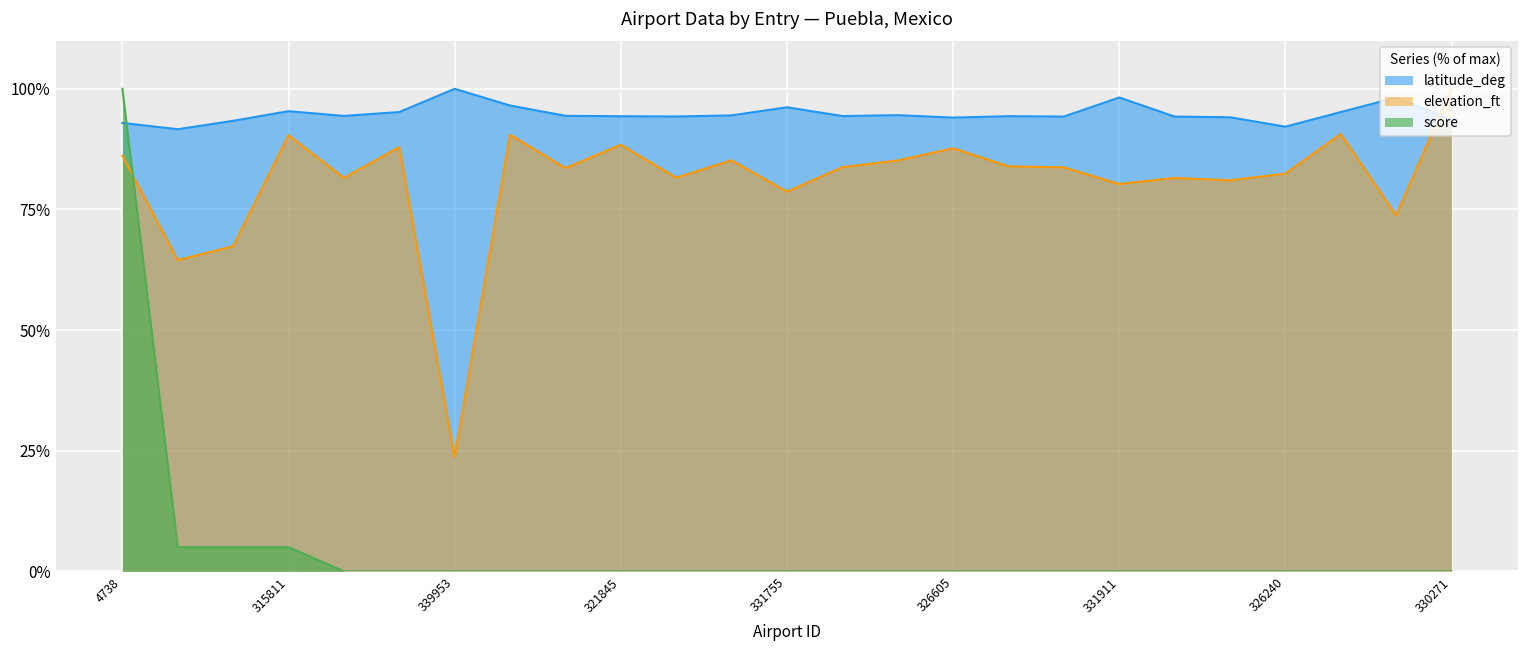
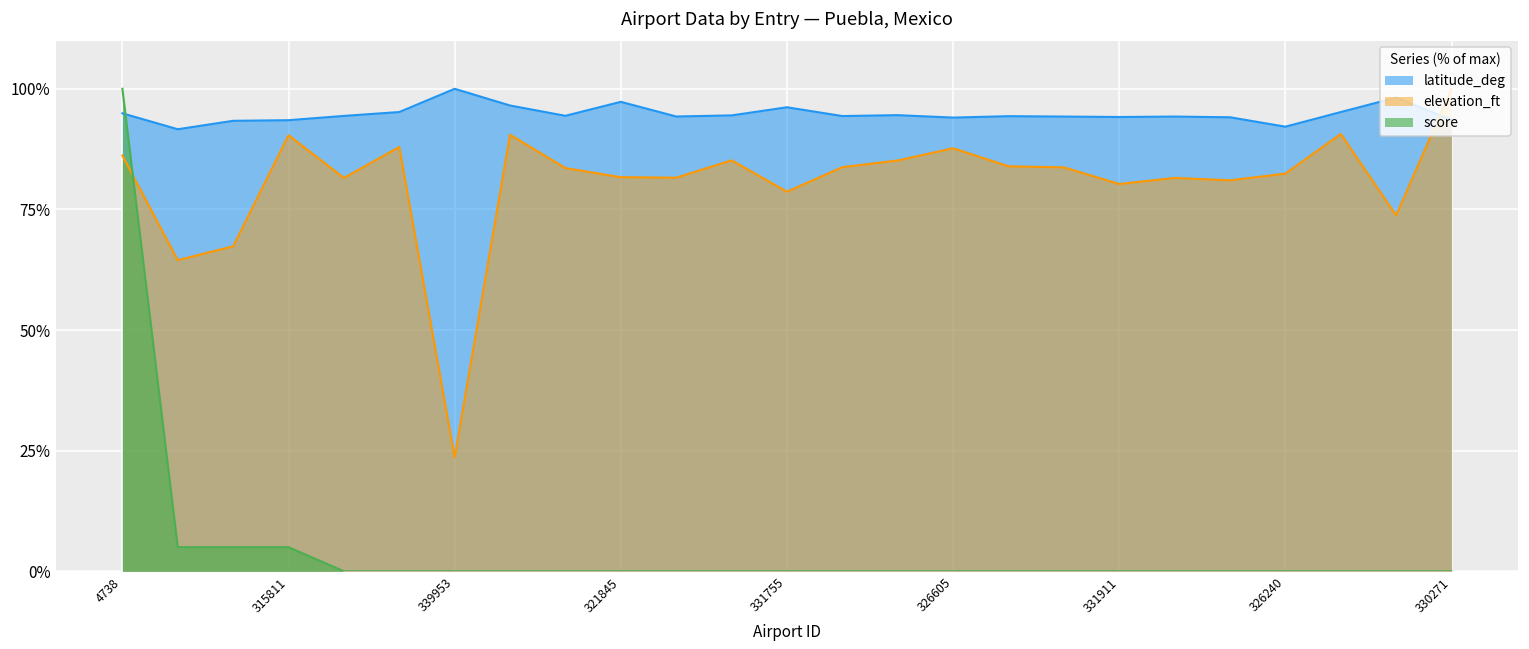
  {
    "latitude_deg": {
-     "4738": "93%",
-     "315811": "95%",
+     "4738": "95%",
+     "315811": "93%",
      "339953": "100%",
-     "321845": "94%",
+     "321845": "97%",
      "331755": "96%",
      "326605": "94%",
-     "331911": "98%",
+     "331911": "94%",
      "326240": "92%"
    },
    "elevation_ft": {
      "4738": "86%",
      "315811": "90%",
      "339953": "24%",
-     "321845": "88%",
+     "321845": "82%",
      "331755": "79%",
      "326605": "88%",
      "331911": "80%",
      "326240": "82%"
    },
    "score": {
      "4738": "100%",
      "315811": "5%",
      "339953": "0%",
      "321845": "0%",
      "331755": "0%",
      "326605": "0%",
      "331911": "0%",
      "326240": "0%",
      "330271": "0%"
    }
  }
